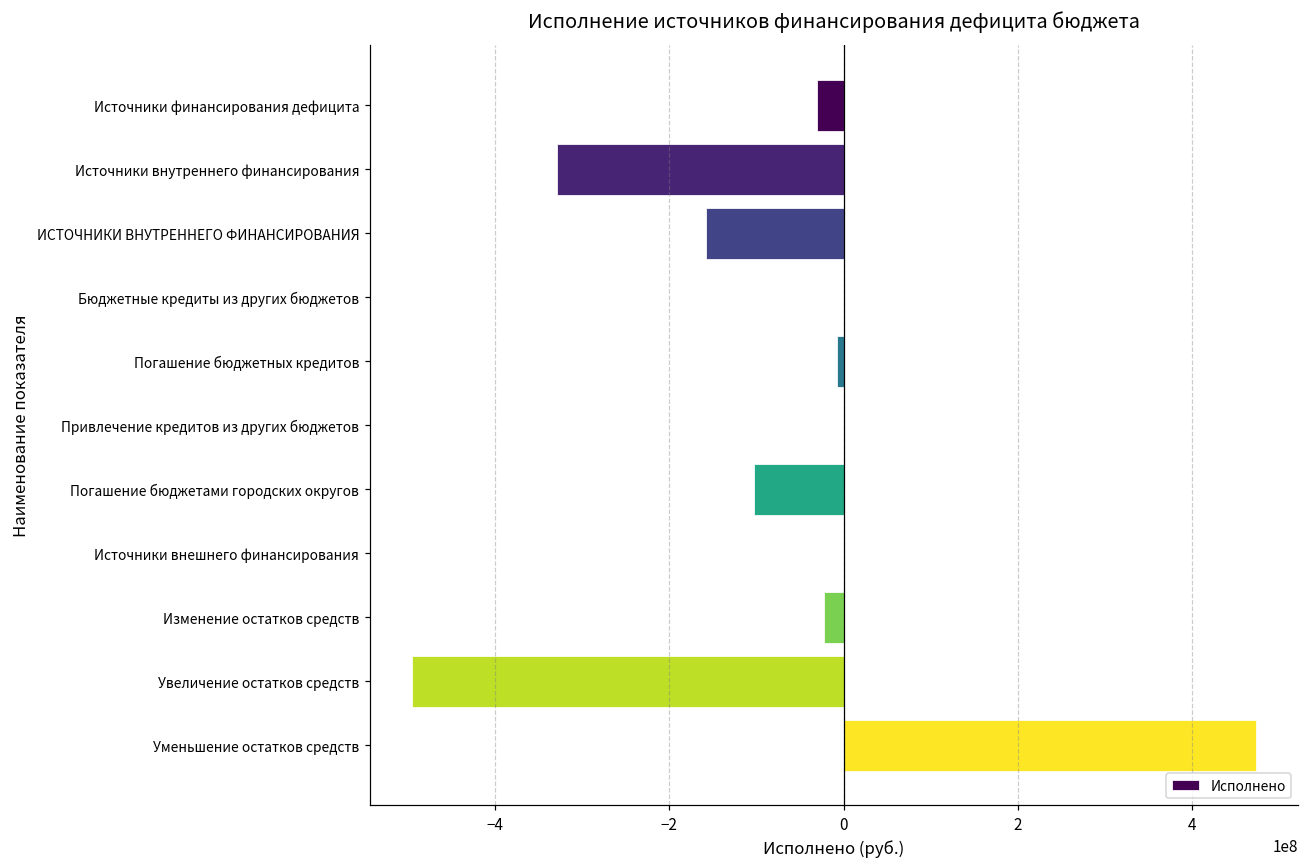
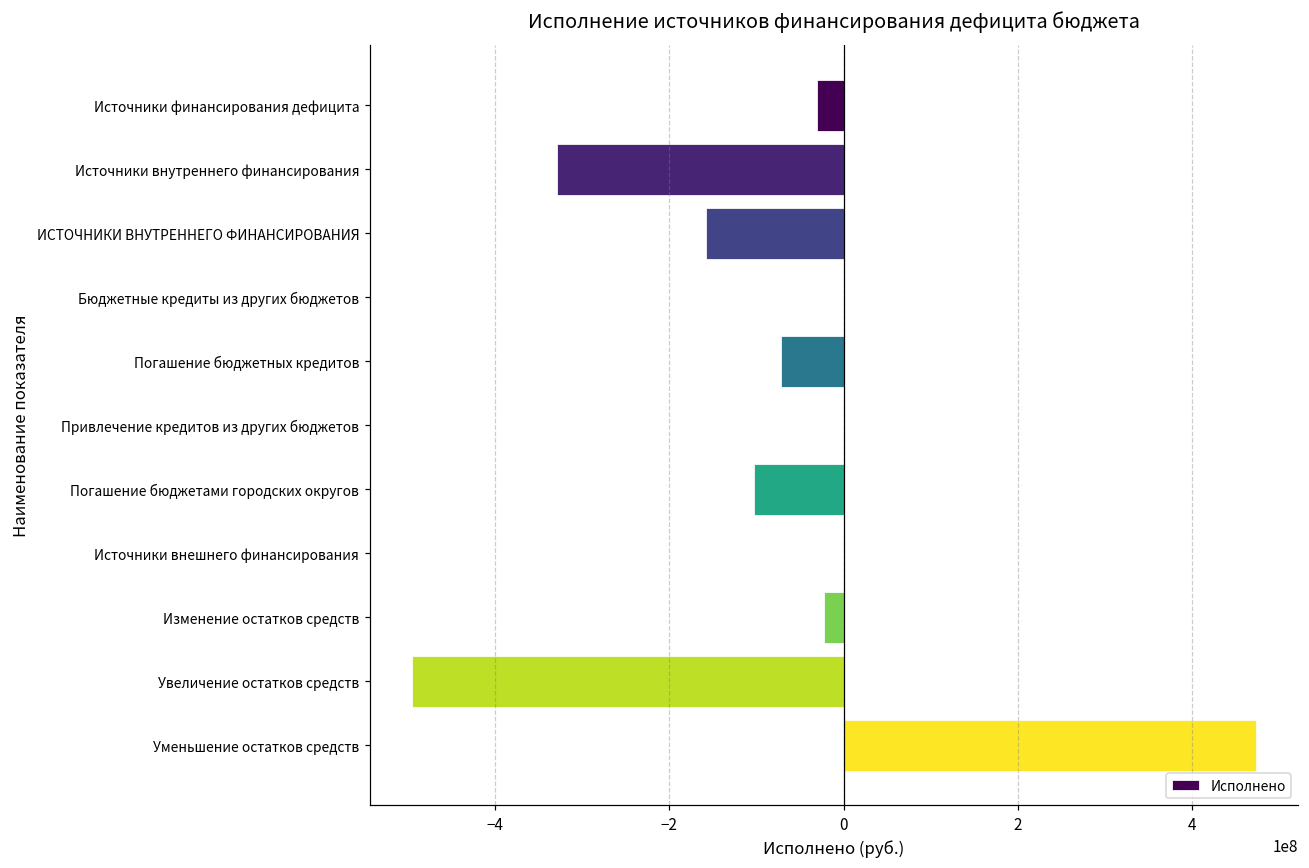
  {
    "Источники финансирования дефицита": -30000000,
    "Источники внутреннего финансирования": -330000000,
    "ИСТОЧНИКИ ВНУТРЕННЕГО ФИНАНСИРОВАНИЯ": -160000000,
    "Бюджетные кредиты из других бюджетов": 0,
-   "Погашение бюджетных кредитов": -10000000,
+   "Погашение бюджетных кредитов": -70000000,
    "Привлечение кредитов из других бюджетов": 0,
    "Погашение бюджетами городских округов": -100000000,
    "Источники внешнего финансирования": 0,
    "Изменение остатков средств": -20000000,
    "Увеличение остатков средств": -500000000,
    "Уменьшение остатков средств": 470000000
  }
